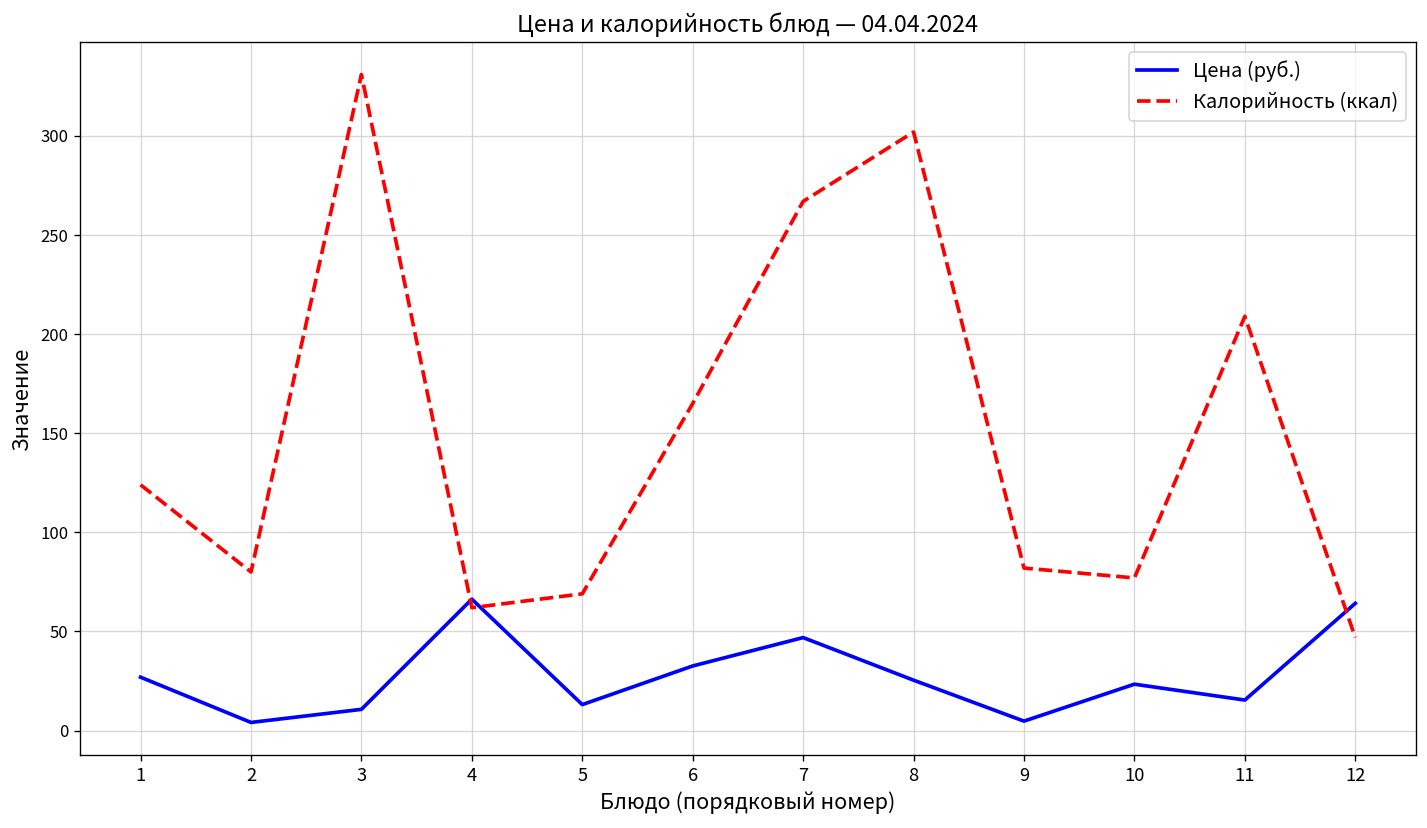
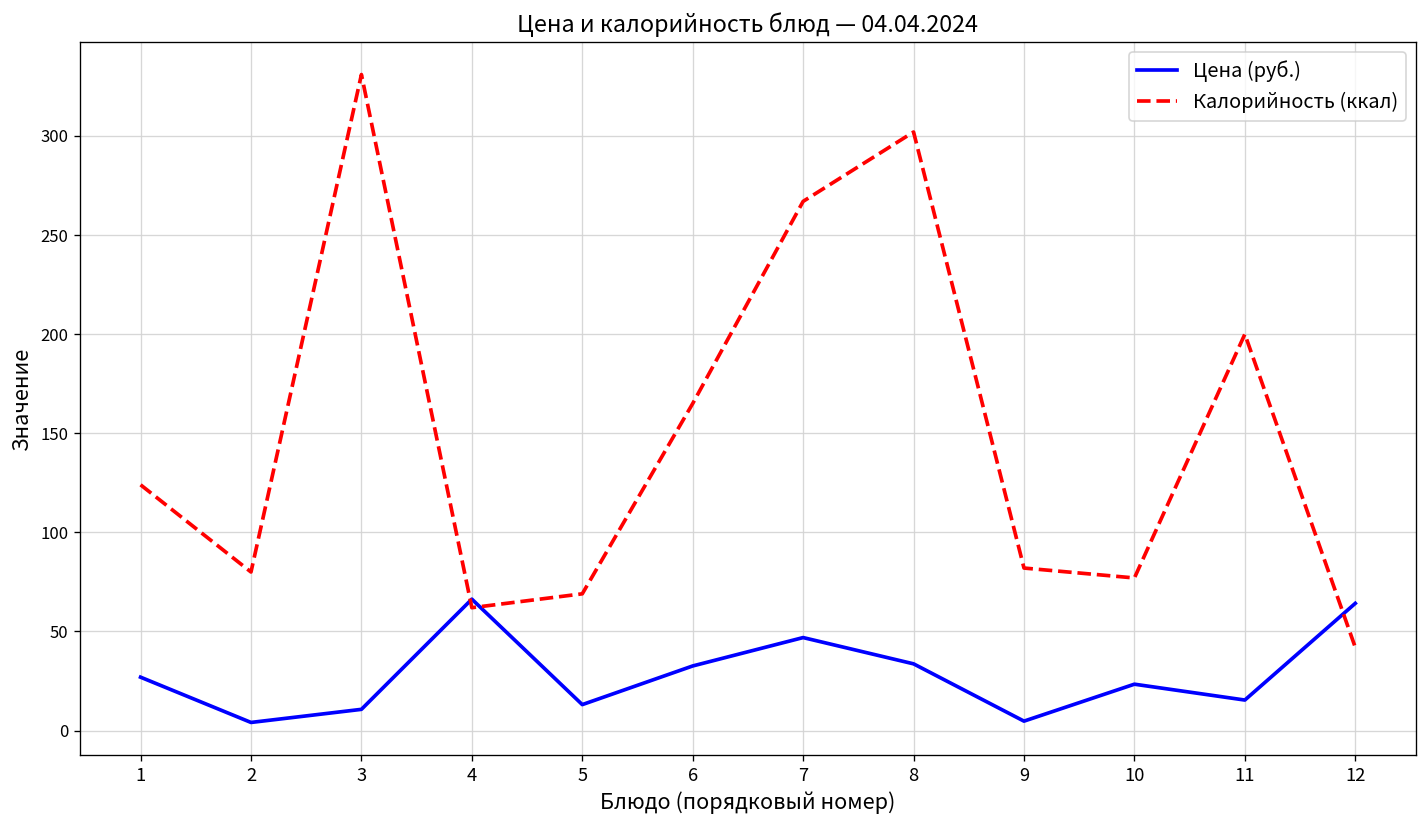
  {
    "Цена (руб.)": {
      "1": 27,
      "2": 4,
      "3": 11,
      "4": 66,
      "5": 13,
      "6": 33,
      "7": 47,
-     "8": 25,
+     "8": 34,
      "9": 5,
      "10": 23,
      "11": 15,
      "12": 64
    },
    "Калорийность (ккал)": {
      "1": 124,
      "2": 80,
      "3": 331,
      "4": 62,
      "5": 69,
      "6": 165,
      "7": 267,
      "8": 302,
      "9": 82,
      "10": 77,
-     "11": 209,
-     "12": 47
+     "11": 200,
+     "12": 42
    }
  }
